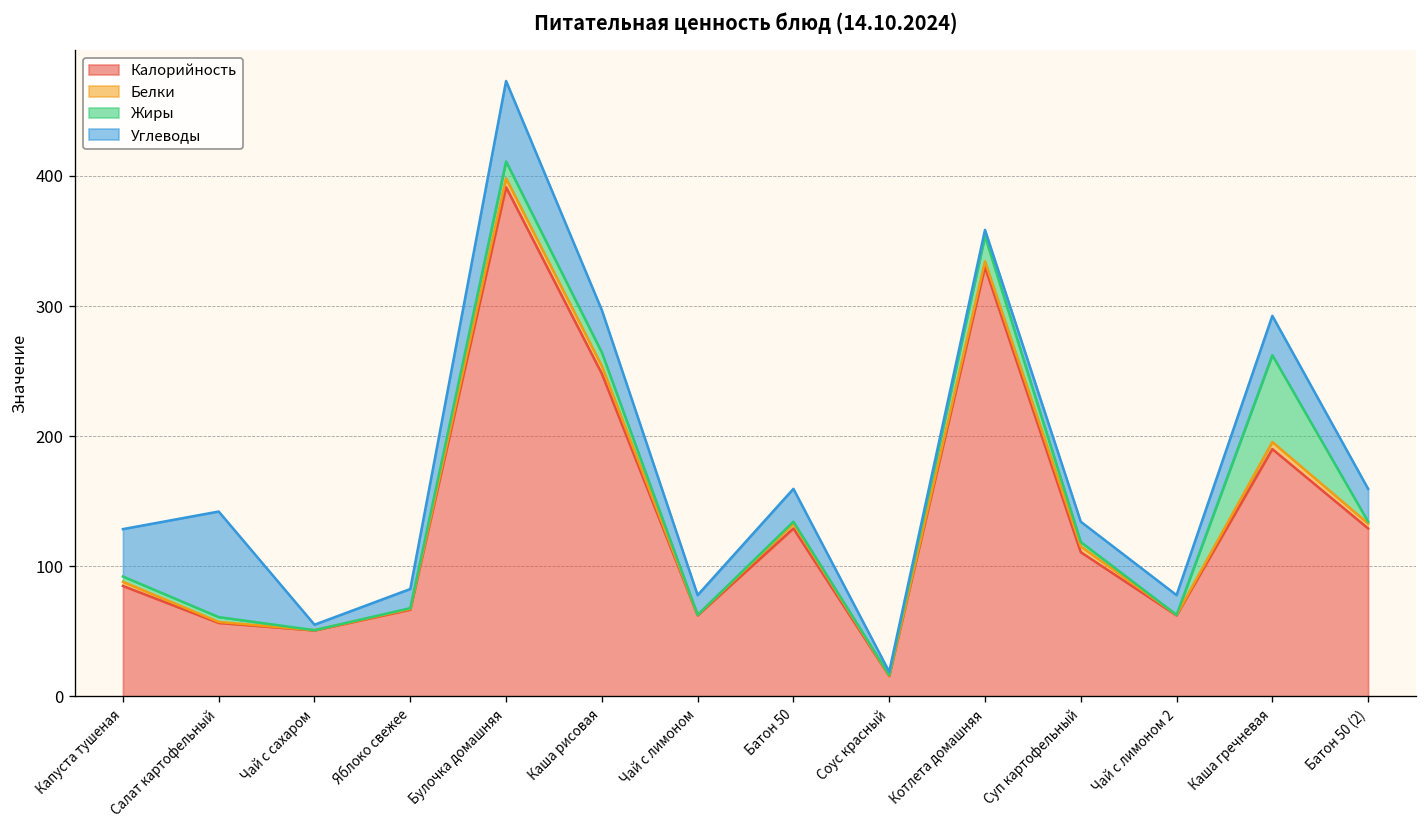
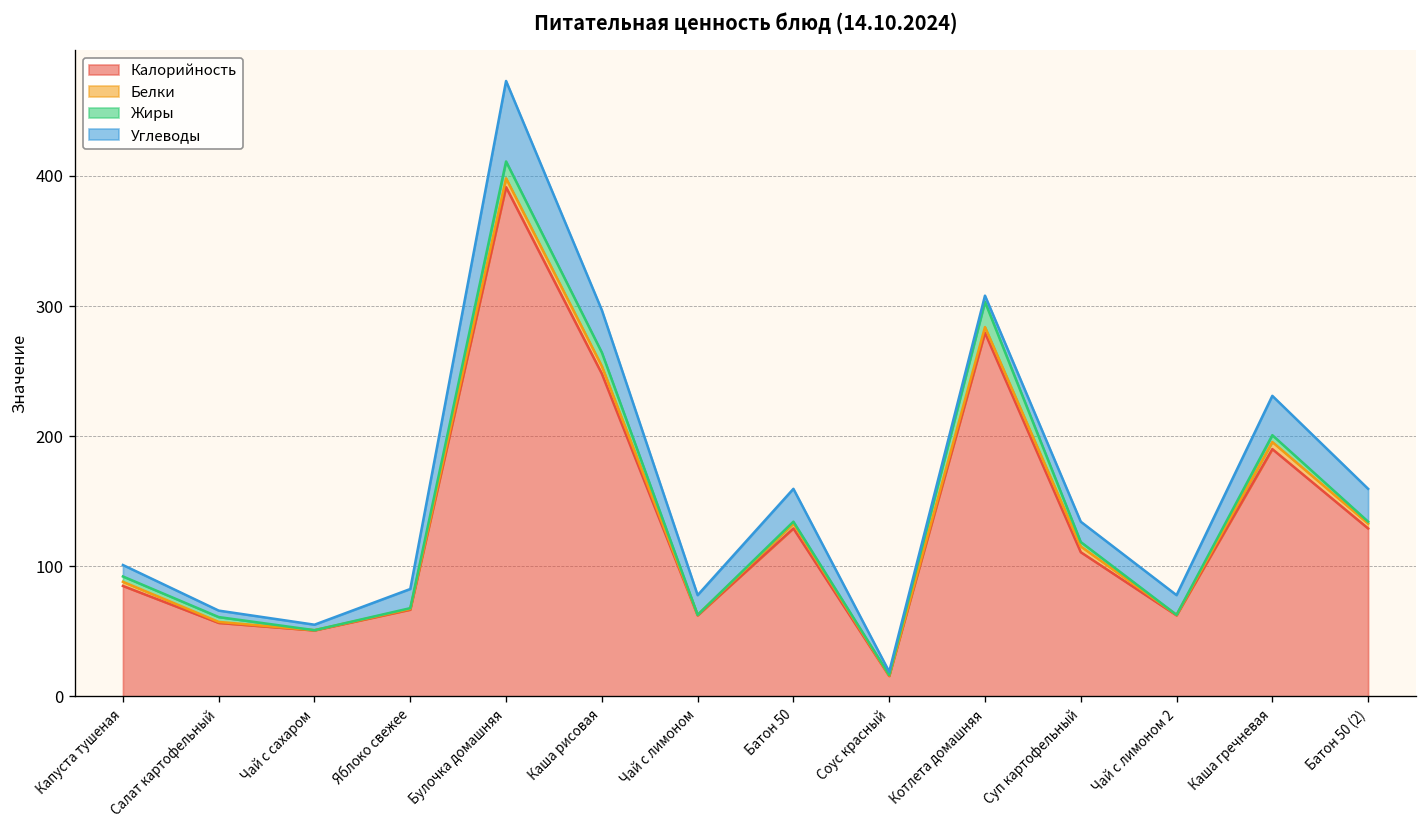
  {
    "Калорийность": {
      "Капуста тушеная": 85,
      "Булочка домашняя": 391,
      "Каша рисовая": 248,
      "Батон 50": 129,
-     "Котлета домашняя": 330,
+     "Котлета домашняя": 279,
      "Суп картофельный": 111,
      "Каша гречневая": 190,
      "Батон 50 (2)": 129
    },
    "Белки": {
      "Капуста тушеная": 3,
      "Булочка домашняя": 7,
      "Каша рисовая": 6,
      "Котлета домашняя": 4,
      "Суп картофельный": 4,
      "Каша гречневая": 5
    },
    "Жиры": {
      "Капуста тушеная": 4,
      "Салат картофельный": 4,
      "Булочка домашняя": 13,
      "Каша рисовая": 11,
      "Котлета домашняя": 19,
      "Суп картофельный": 3,
-     "Каша гречневая": 67
+     "Каша гречневая": 5
    },
    "Углеводы": {
-     "Капуста тушеная": 36,
-     "Салат картофельный": 81,
+     "Капуста тушеная": 9,
+     "Салат картофельный": 5,
      "Чай с сахаром": 4,
      "Яблоко свежее": 15,
      "Булочка домашняя": 62,
      "Каша рисовая": 33,
      "Чай с лимоном": 15,
      "Батон 50": 25,
      "Соус красный": 3,
      "Котлета домашняя": 5,
      "Суп картофельный": 16,
      "Чай с лимоном 2": 15,
      "Каша гречневая": 30,
      "Батон 50 (2)": 25
    }
  }
